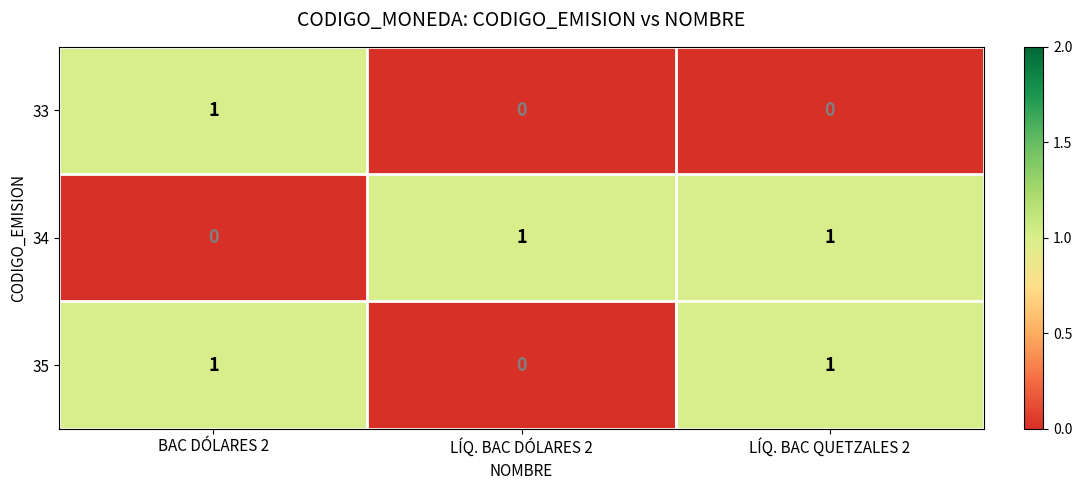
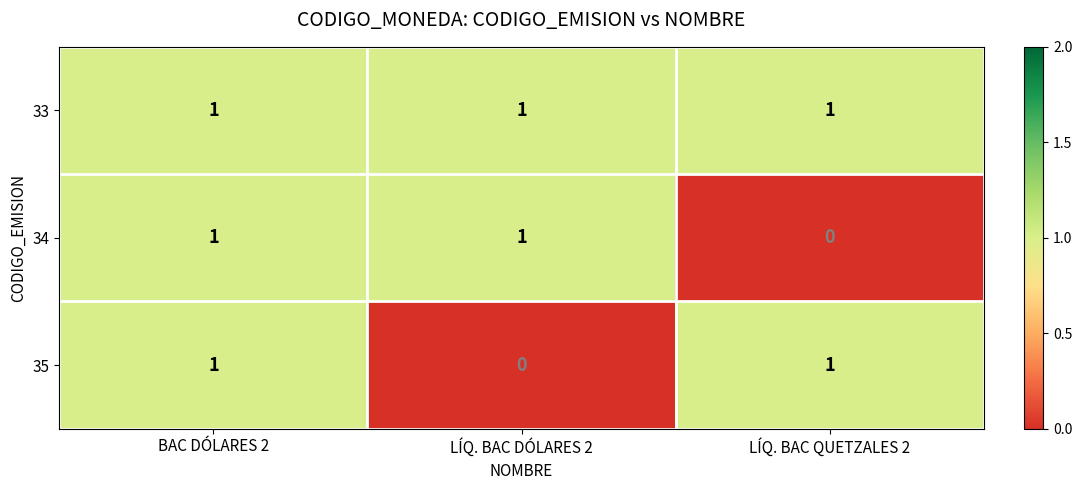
  {
    "33": {
      "BAC DÓLARES 2": 1,
-     "LÍQ. BAC DÓLARES 2": 0,
-     "LÍQ. BAC QUETZALES 2": 0
+     "LÍQ. BAC DÓLARES 2": 1,
+     "LÍQ. BAC QUETZALES 2": 1
    },
    "34": {
-     "BAC DÓLARES 2": 0,
+     "BAC DÓLARES 2": 1,
      "LÍQ. BAC DÓLARES 2": 1,
-     "LÍQ. BAC QUETZALES 2": 1
+     "LÍQ. BAC QUETZALES 2": 0
    },
    "35": {
      "BAC DÓLARES 2": 1,
      "LÍQ. BAC DÓLARES 2": 0,
      "LÍQ. BAC QUETZALES 2": 1
    }
  }
